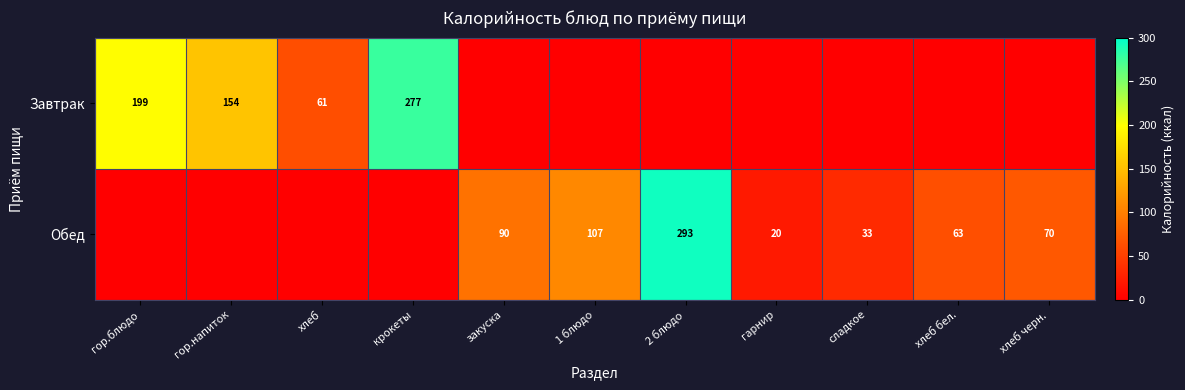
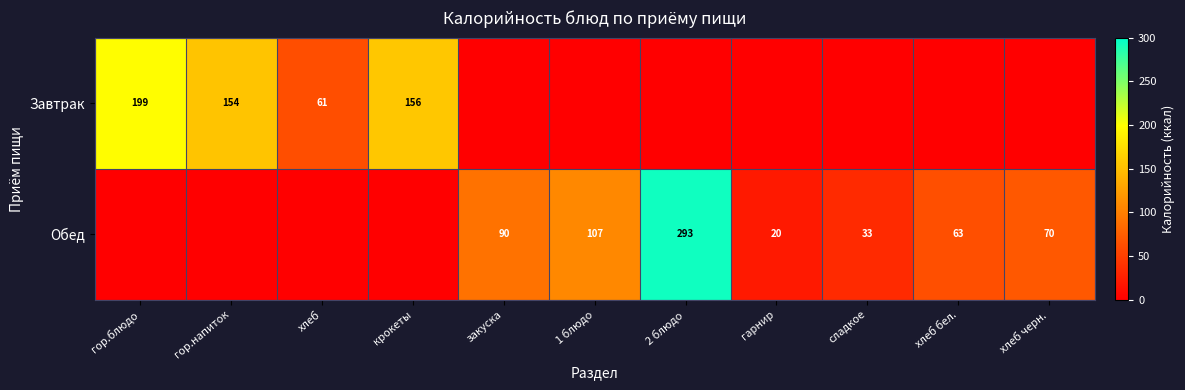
  {
    "Завтрак": {
      "гор.блюдо": 199,
      "гор.напиток": 154,
      "хлеб": 61,
-     "крокеты": 277
+     "крокеты": 156
    },
    "Обед": {
      "закуска": 90,
      "1 блюдо": 107,
      "2 блюдо": 293,
      "гарнир": 20,
      "сладкое": 33,
      "хлеб бел.": 63,
      "хлеб черн.": 70
    }
  }
